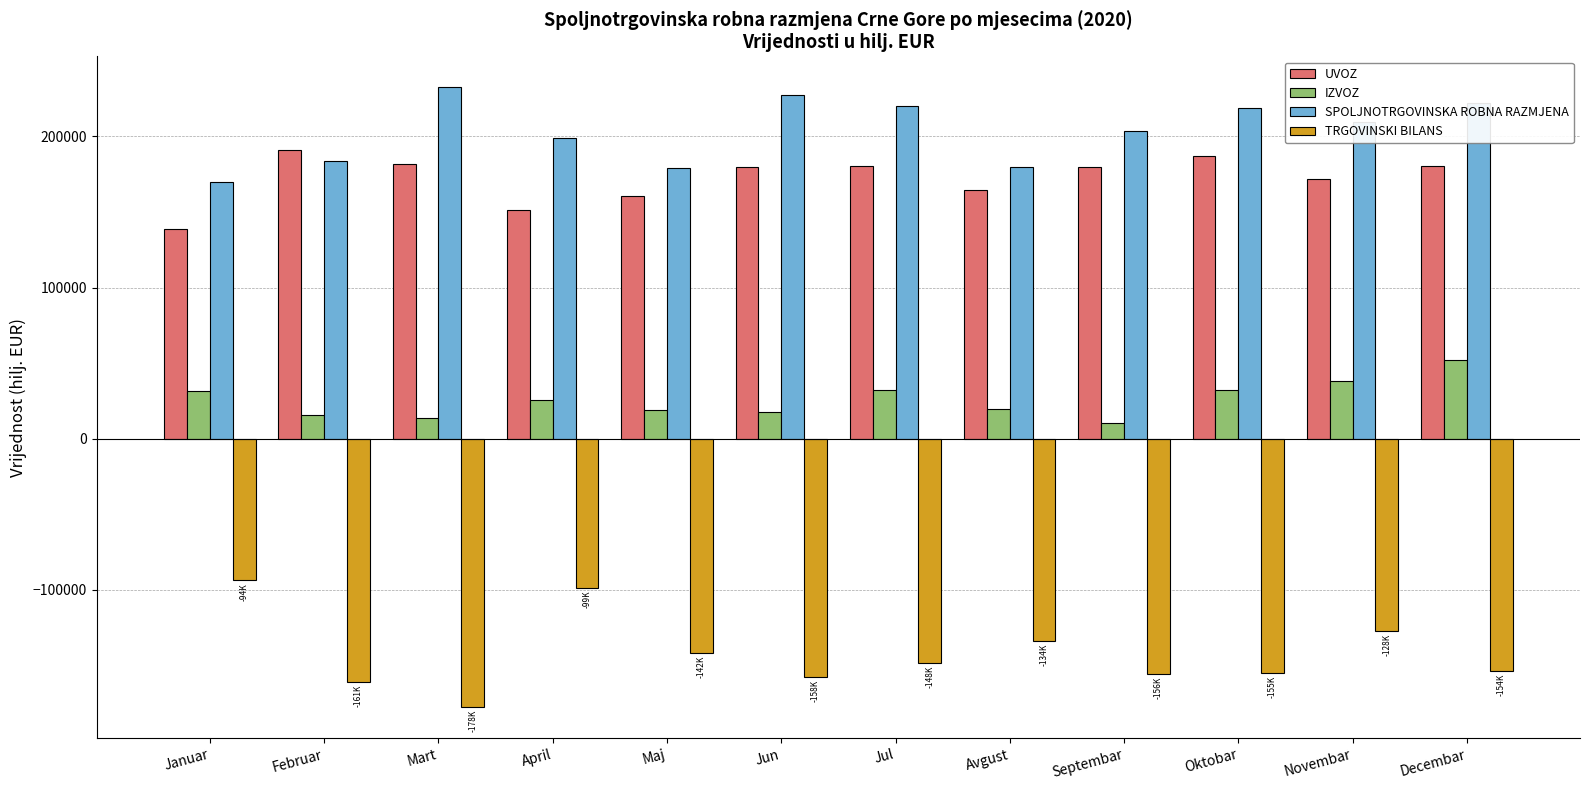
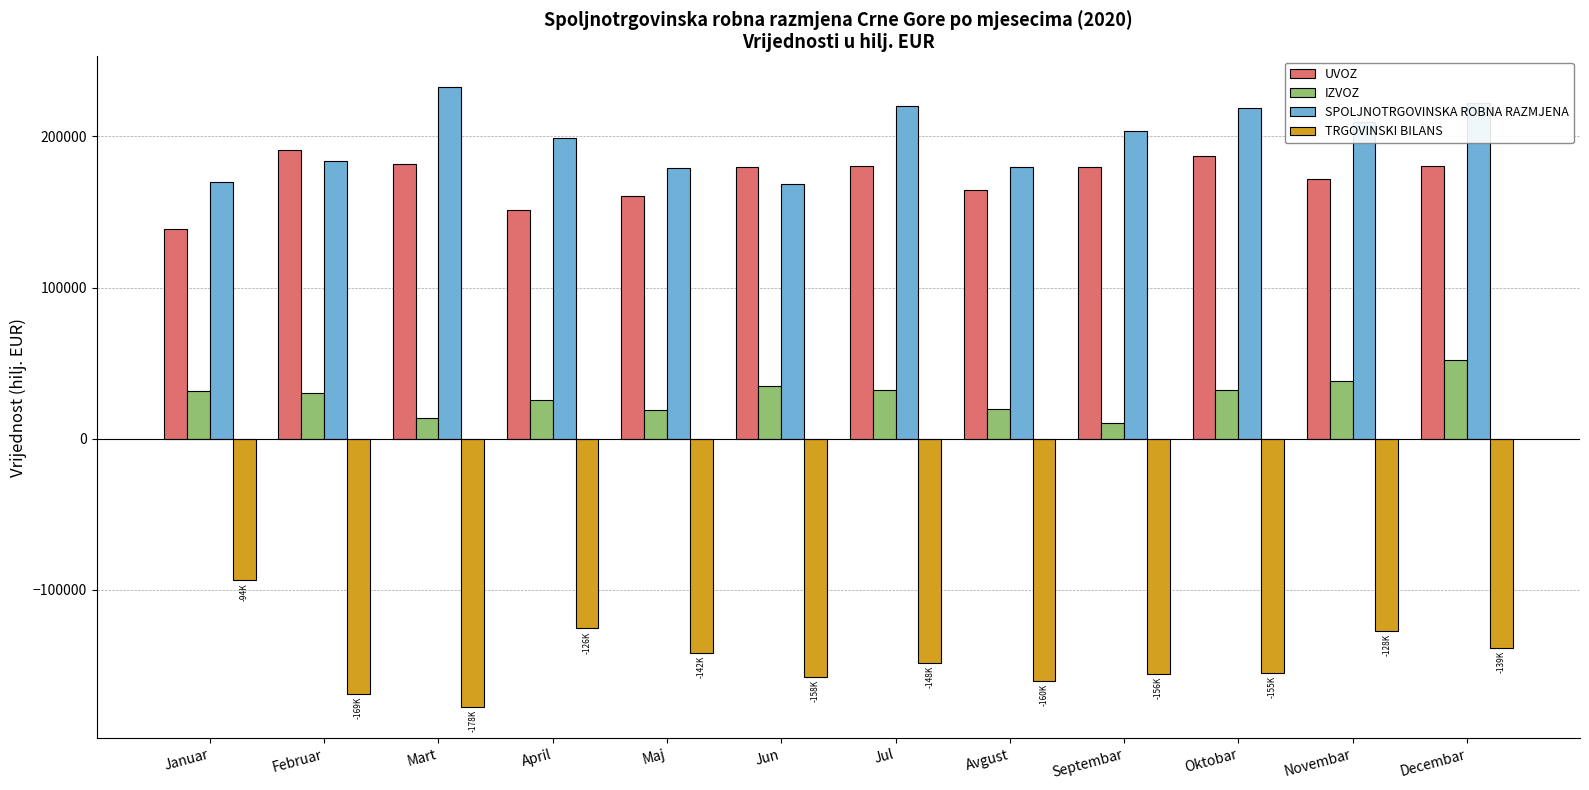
  {
    "UVOZ": {
      "Januar": "139000",
      "Februar": "191000",
      "Mart": "182000",
      "April": "151000",
      "Maj": "161000",
      "Jun": "180000",
      "Jul": "181000",
      "Avgust": "165000",
      "Septembar": "180000",
      "Oktobar": "187000",
      "Novembar": "172000",
      "Decembar": "180000"
    },
    "IZVOZ": {
      "Januar": "31000",
-     "Februar": "16000",
+     "Februar": "30000",
      "Mart": "14000",
      "April": "26000",
      "Maj": "19000",
-     "Jun": "18000",
+     "Jun": "35000",
      "Jul": "32000",
      "Avgust": "19000",
      "Septembar": "11000",
      "Oktobar": "32000",
      "Novembar": "38000",
      "Decembar": "52000"
    },
    "SPOLJNOTRGOVINSKA ROBNA RAZMJENA": {
      "Januar": "170000",
      "Februar": "184000",
      "Mart": "233000",
      "April": "199000",
      "Maj": "179000",
-     "Jun": "227000",
+     "Jun": "169000",
      "Jul": "220000",
      "Avgust": "179000",
      "Septembar": "203000",
      "Oktobar": "219000"
    },
    "TRGOVINSKI BILANS": {
      "Januar": "-94K",
-     "Februar": "-161K",
+     "Februar": "-169K",
      "Mart": "-178K",
-     "April": "-99K",
+     "April": "-126K",
      "Maj": "-142K",
      "Jun": "-158K",
      "Jul": "-148K",
-     "Avgust": "-134K",
+     "Avgust": "-160K",
      "Septembar": "-156K",
      "Oktobar": "-155K",
      "Novembar": "-128K",
-     "Decembar": "-154K"
+     "Decembar": "-139K"
    }
  }
